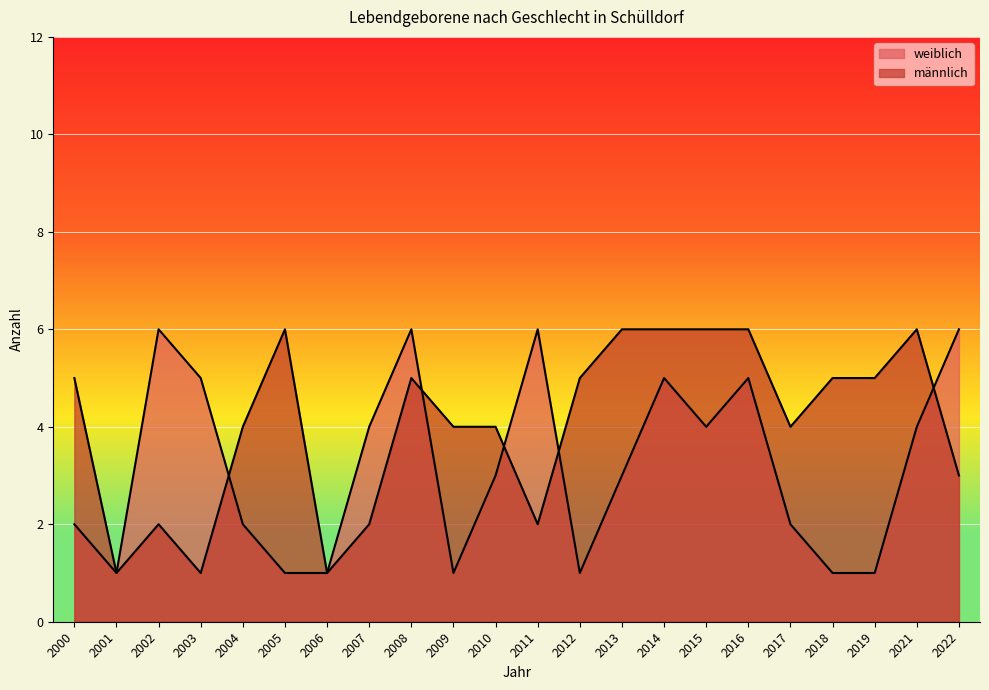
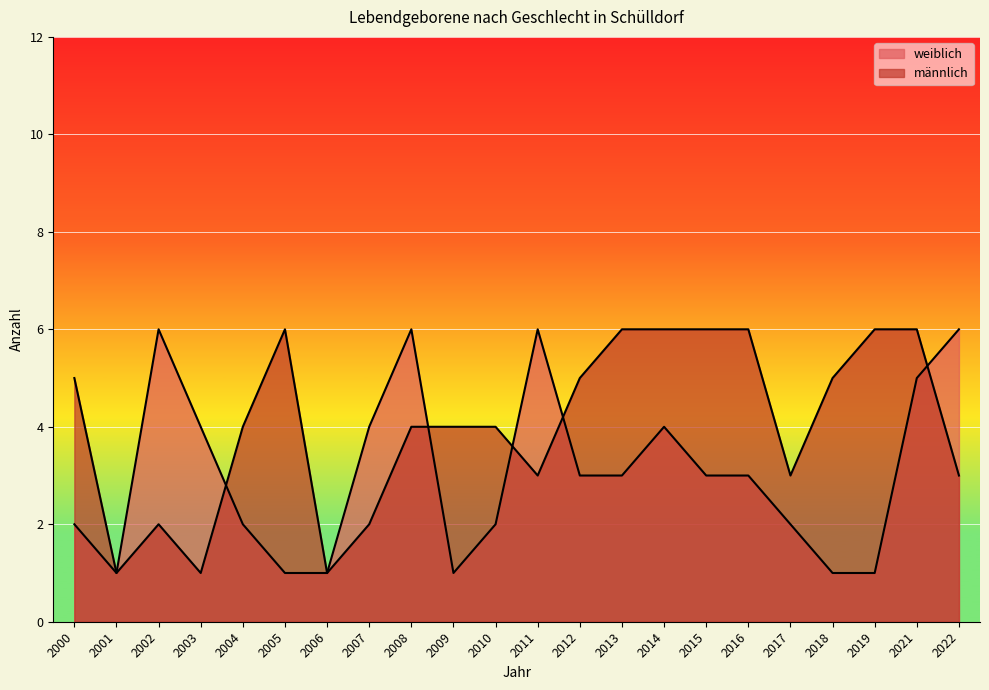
  {
    "weiblich": {
      "2000": 2,
      "2002": 6,
-     "2003": 5,
+     "2003": 4,
      "2004": 2,
      "2005": 1,
      "2007": 4,
      "2008": 6,
      "2009": 1,
-     "2010": 3,
+     "2010": 2,
      "2011": 6,
-     "2012": 1,
+     "2012": 3,
      "2013": 3,
-     "2014": 5,
-     "2015": 4,
-     "2016": 5,
+     "2014": 4,
+     "2015": 3,
+     "2016": 3,
      "2017": 2,
      "2018": 1,
      "2019": 1,
-     "2021": 4,
+     "2021": 5,
      "2022": 6
    },
    "männlich": {
      "2000": 5,
      "2002": 2,
      "2003": 1,
      "2004": 4,
      "2005": 6,
      "2007": 2,
-     "2008": 5,
+     "2008": 4,
      "2009": 4,
      "2010": 4,
-     "2011": 2,
+     "2011": 3,
      "2012": 5,
      "2013": 6,
      "2014": 6,
      "2015": 6,
      "2016": 6,
-     "2017": 4,
+     "2017": 3,
      "2018": 5,
-     "2019": 5,
+     "2019": 6,
      "2021": 6,
      "2022": 3
    }
  }
